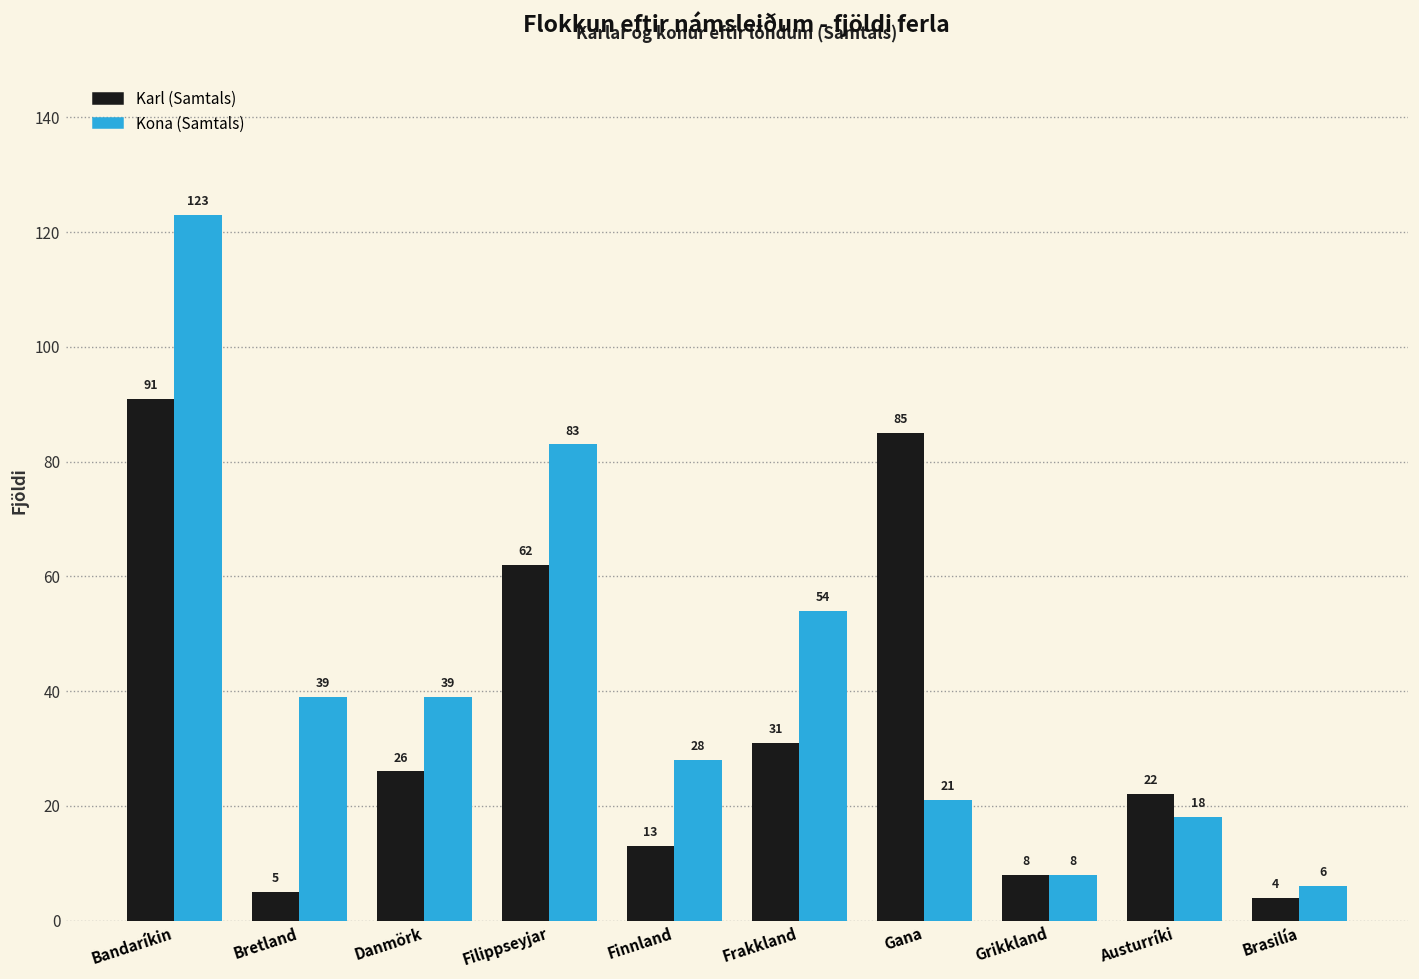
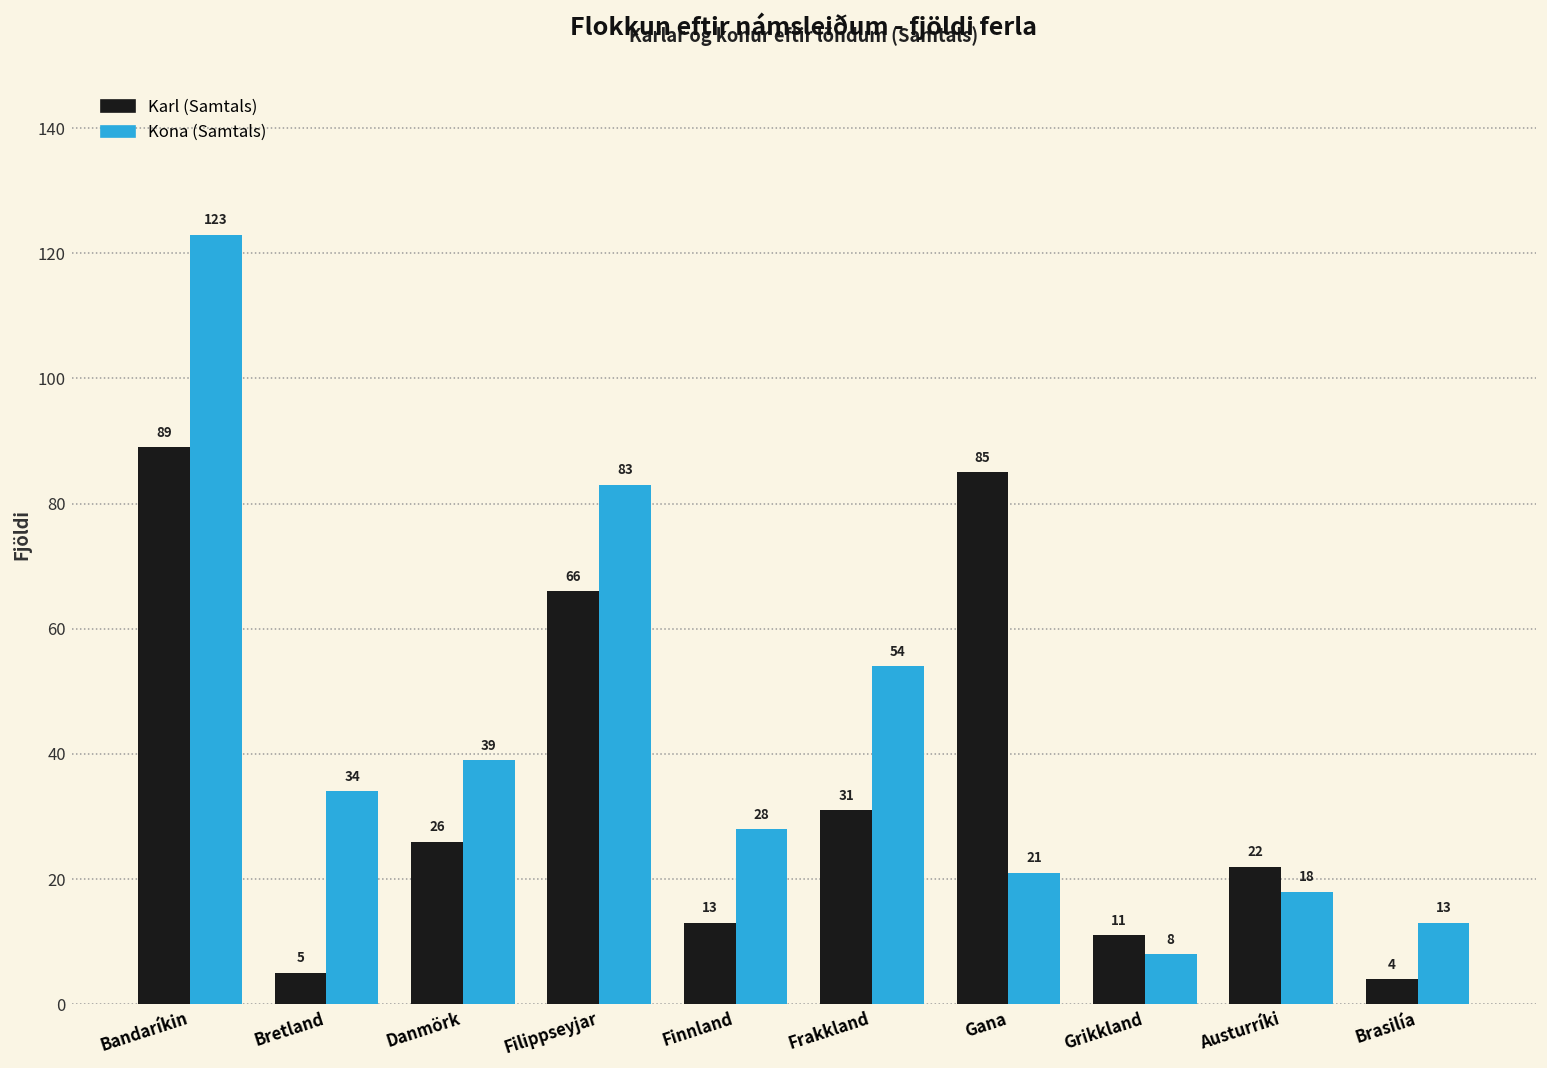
  {
    "Karl (Samtals)": {
-     "Bandaríkin": 91,
+     "Bandaríkin": 89,
      "Bretland": 5,
      "Danmörk": 26,
-     "Filippseyjar": 62,
+     "Filippseyjar": 66,
      "Finnland": 13,
      "Frakkland": 31,
      "Gana": 85,
-     "Grikkland": 8,
+     "Grikkland": 11,
      "Austurríki": 22,
      "Brasilía": 4
    },
    "Kona (Samtals)": {
      "Bandaríkin": 123,
-     "Bretland": 39,
+     "Bretland": 34,
      "Danmörk": 39,
      "Filippseyjar": 83,
      "Finnland": 28,
      "Frakkland": 54,
      "Gana": 21,
      "Grikkland": 8,
      "Austurríki": 18,
-     "Brasilía": 6
+     "Brasilía": 13
    }
  }
